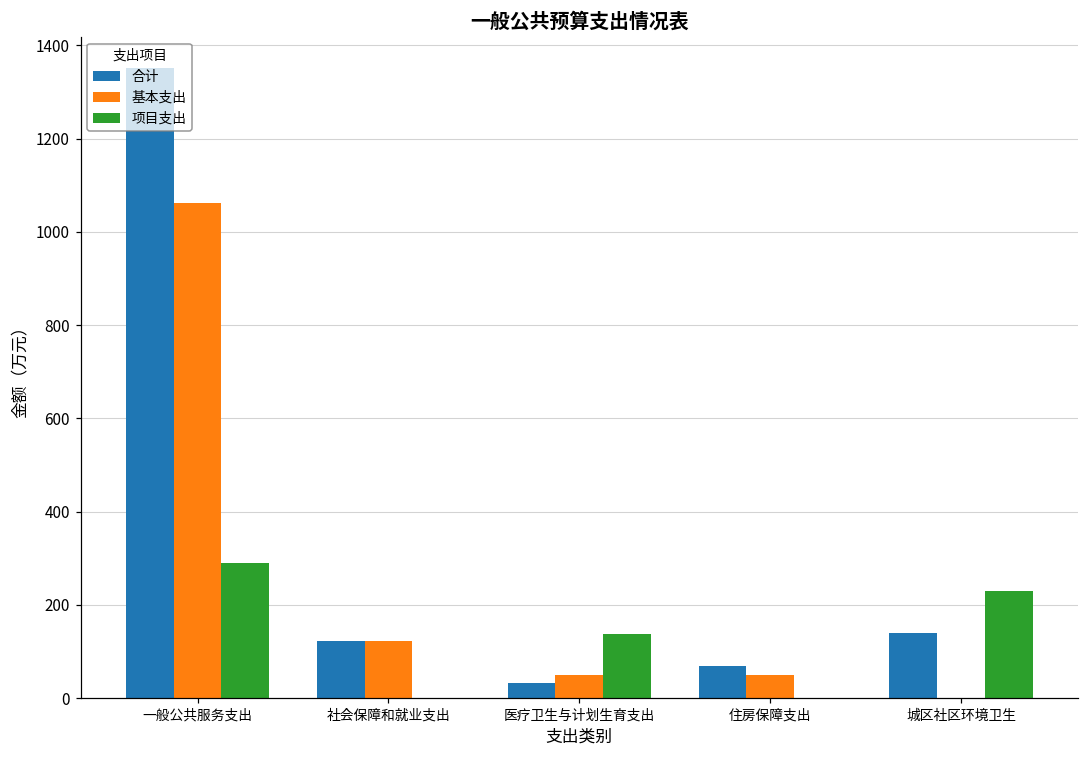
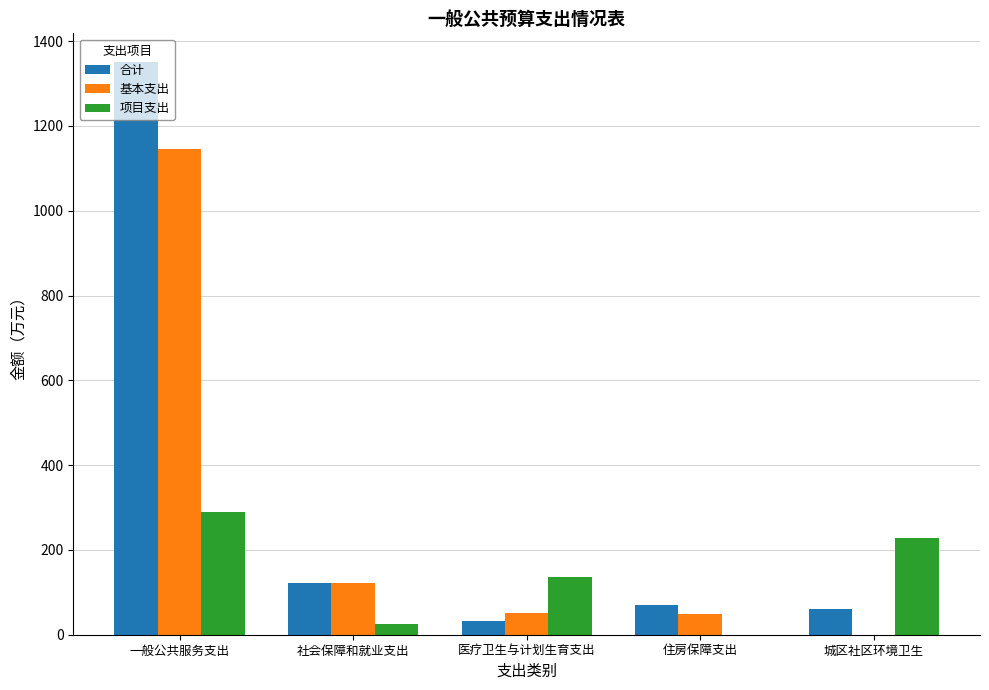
  {
    "合计": {
      "社会保障和就业支出": 120,
      "医疗卫生与计划生育支出": 30,
      "住房保障支出": 70,
-     "城区社区环境卫生": 140
+     "城区社区环境卫生": 60
    },
    "基本支出": {
-     "一般公共服务支出": 1060,
+     "一般公共服务支出": 1150,
      "社会保障和就业支出": 120,
      "医疗卫生与计划生育支出": 50,
      "住房保障支出": 50,
      "城区社区环境卫生": 0
    },
    "项目支出": {
      "一般公共服务支出": 290,
-     "社会保障和就业支出": 0,
+     "社会保障和就业支出": 30,
      "医疗卫生与计划生育支出": 140,
      "住房保障支出": 0,
      "城区社区环境卫生": 230
    }
  }
